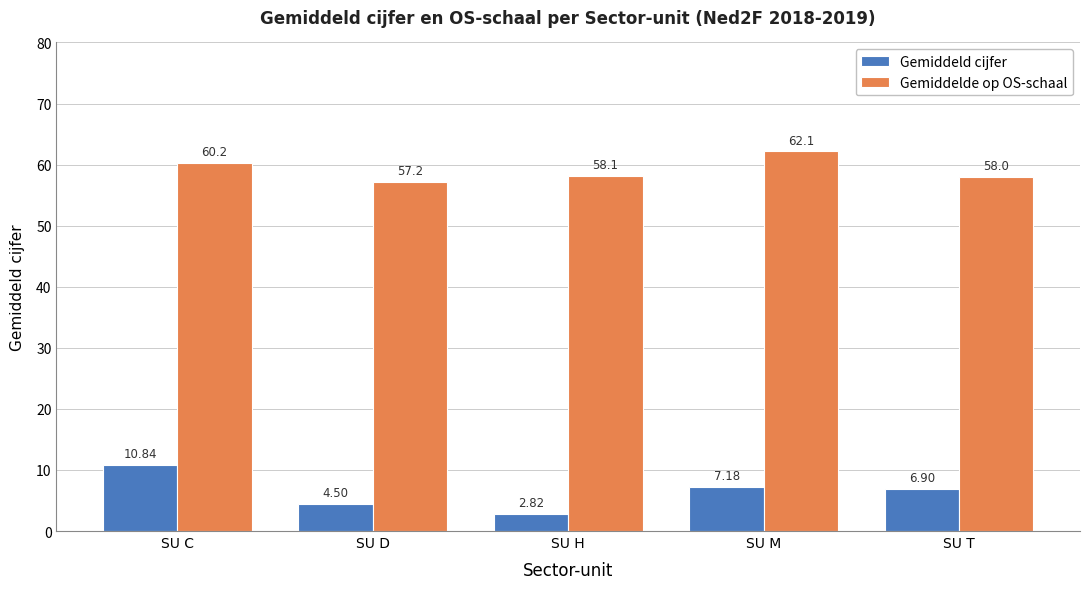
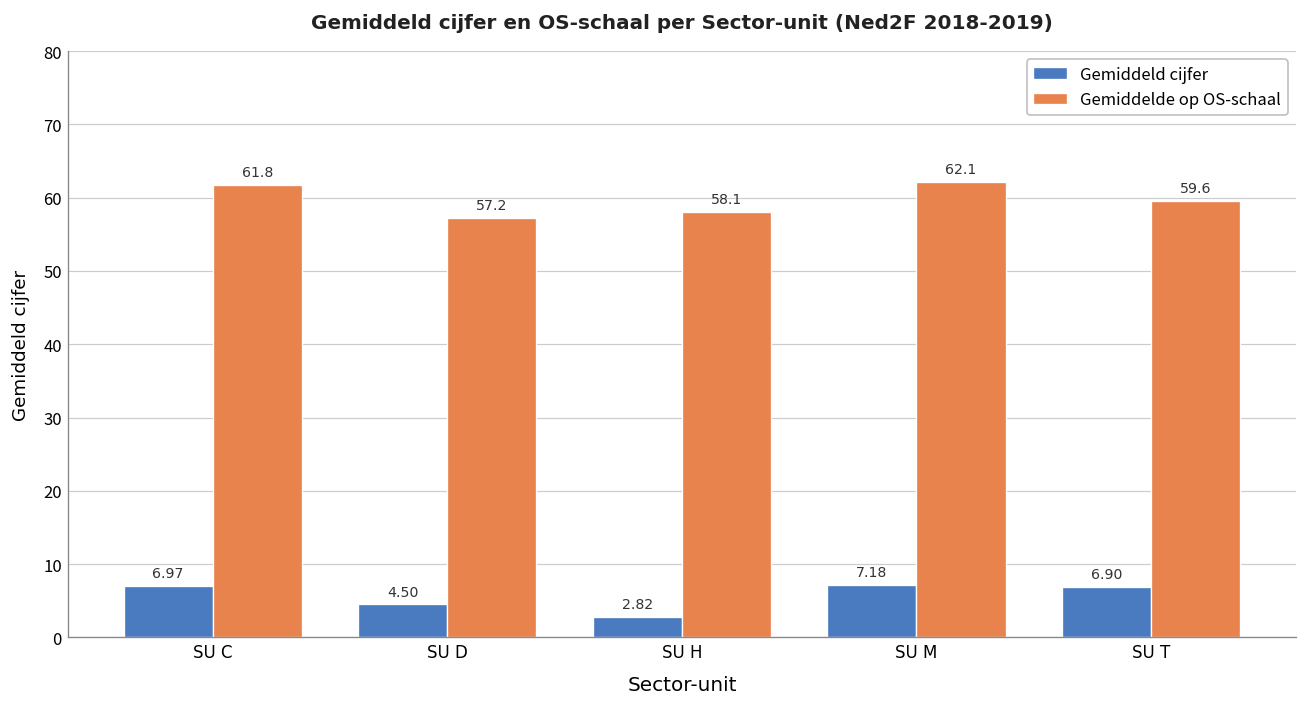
  {
    "Gemiddeld cijfer": {
-     "SU C": 10.84,
+     "SU C": 6.97,
      "SU D": 4.50,
      "SU H": 2.82,
      "SU M": 7.18,
      "SU T": 6.90
    },
    "Gemiddelde op OS-schaal": {
-     "SU C": 60.2,
+     "SU C": 61.8,
      "SU D": 57.2,
      "SU H": 58.1,
      "SU M": 62.1,
-     "SU T": 58.0
+     "SU T": 59.6
    }
  }
